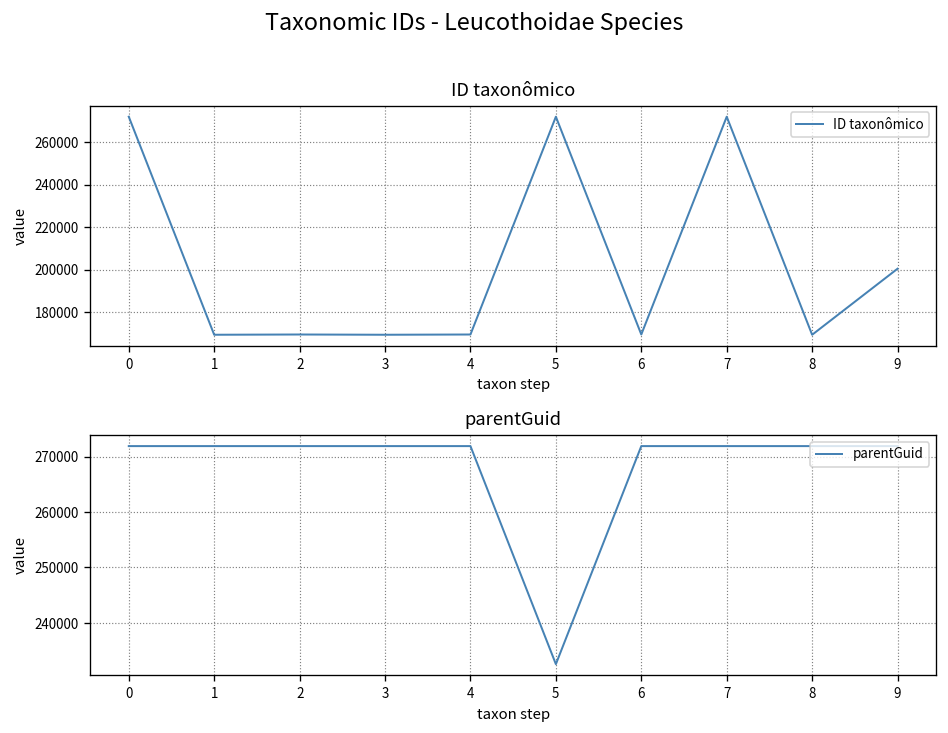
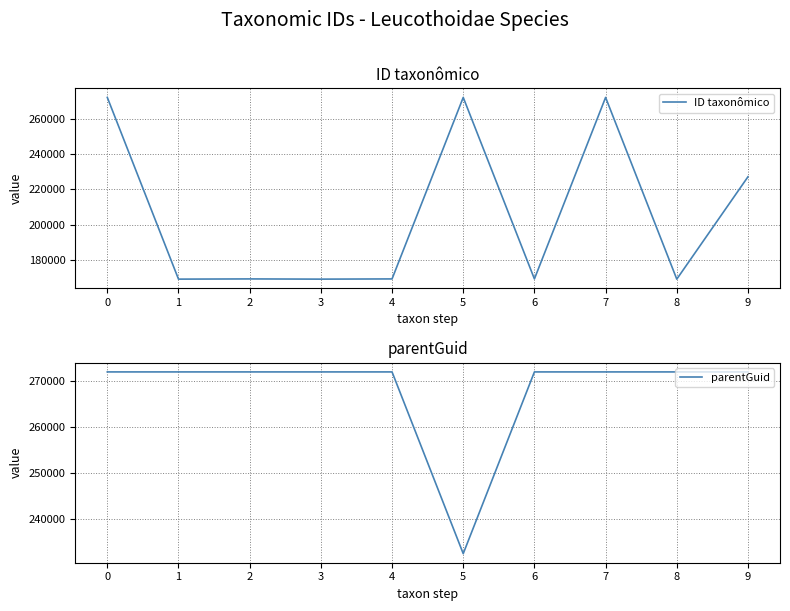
  {
    "ID taxonômico": {
      "0": 272000,
      "1": 169000,
      "2": 170000,
      "3": 169000,
      "4": 170000,
      "5": 272000,
      "6": 170000,
      "7": 272000,
      "8": 169000,
-     "9": 200000
+     "9": 227000
    },
    "parentGuid": {
      "0": 272000,
      "1": 272000,
      "2": 272000,
      "3": 272000,
      "4": 272000,
      "5": 233000,
      "6": 272000,
      "7": 272000
    }
  }
